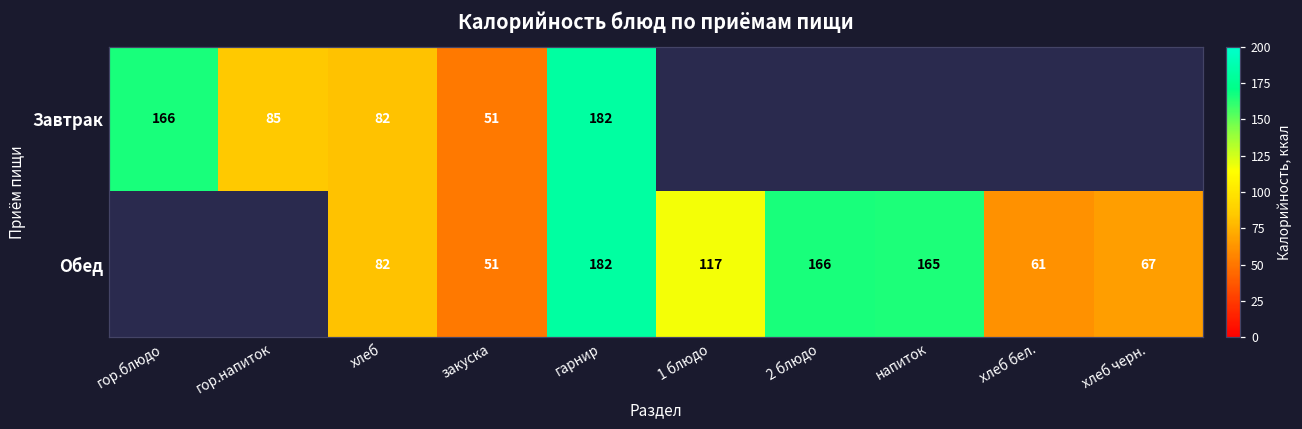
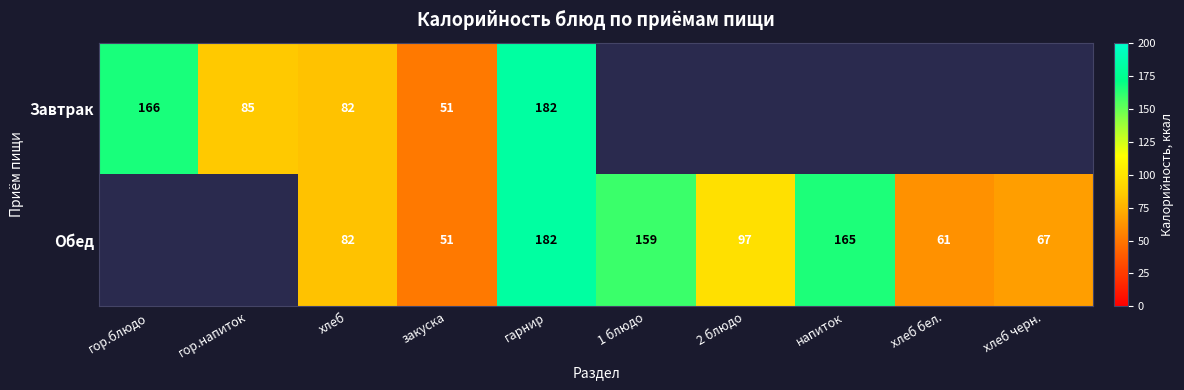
  {
    "Завтрак": {
      "гор.блюдо": 166,
      "гор.напиток": 85,
      "хлеб": 82,
      "закуска": 51,
      "гарнир": 182
    },
    "Обед": {
      "хлеб": 82,
      "закуска": 51,
      "гарнир": 182,
-     "1 блюдо": 117,
-     "2 блюдо": 166,
+     "1 блюдо": 159,
+     "2 блюдо": 97,
      "напиток": 165,
      "хлеб бел.": 61,
      "хлеб черн.": 67
    }
  }
